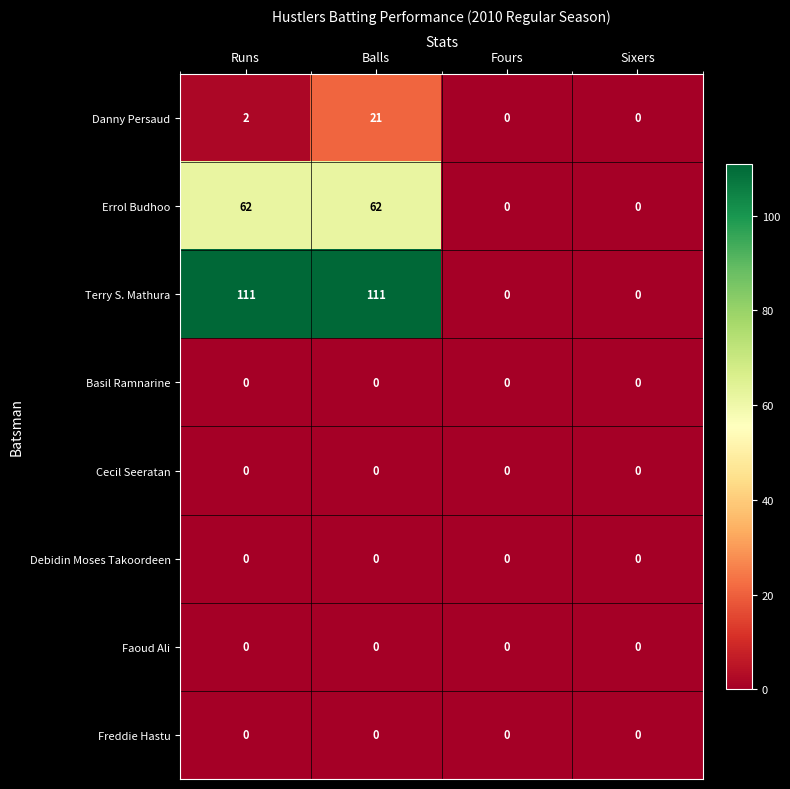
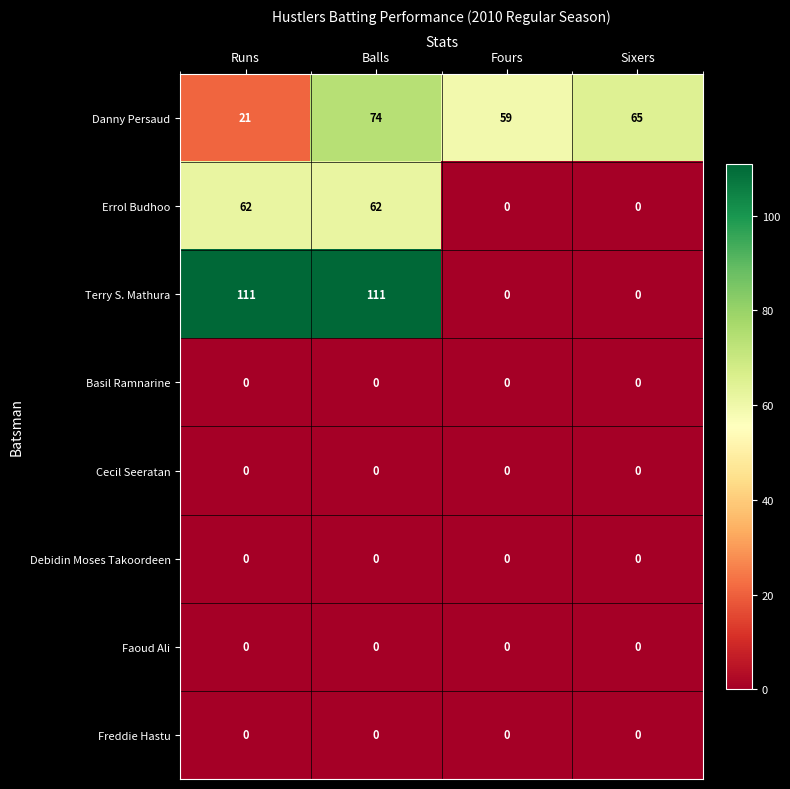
  {
    "Danny Persaud": {
-     "Runs": 2,
-     "Balls": 21,
-     "Fours": 0,
-     "Sixers": 0
+     "Runs": 21,
+     "Balls": 74,
+     "Fours": 59,
+     "Sixers": 65
    },
    "Errol Budhoo": {
      "Runs": 62,
      "Balls": 62,
      "Fours": 0,
      "Sixers": 0
    },
    "Terry S. Mathura": {
      "Runs": 111,
      "Balls": 111,
      "Fours": 0,
      "Sixers": 0
    },
    "Basil Ramnarine": {
      "Runs": 0,
      "Balls": 0,
      "Fours": 0,
      "Sixers": 0
    },
    "Cecil Seeratan": {
      "Runs": 0,
      "Balls": 0,
      "Fours": 0,
      "Sixers": 0
    },
    "Debidin Moses Takoordeen": {
      "Runs": 0,
      "Balls": 0,
      "Fours": 0,
      "Sixers": 0
    },
    "Faoud Ali": {
      "Runs": 0,
      "Balls": 0,
      "Fours": 0,
      "Sixers": 0
    },
    "Freddie Hastu": {
      "Runs": 0,
      "Balls": 0,
      "Fours": 0,
      "Sixers": 0
    }
  }
